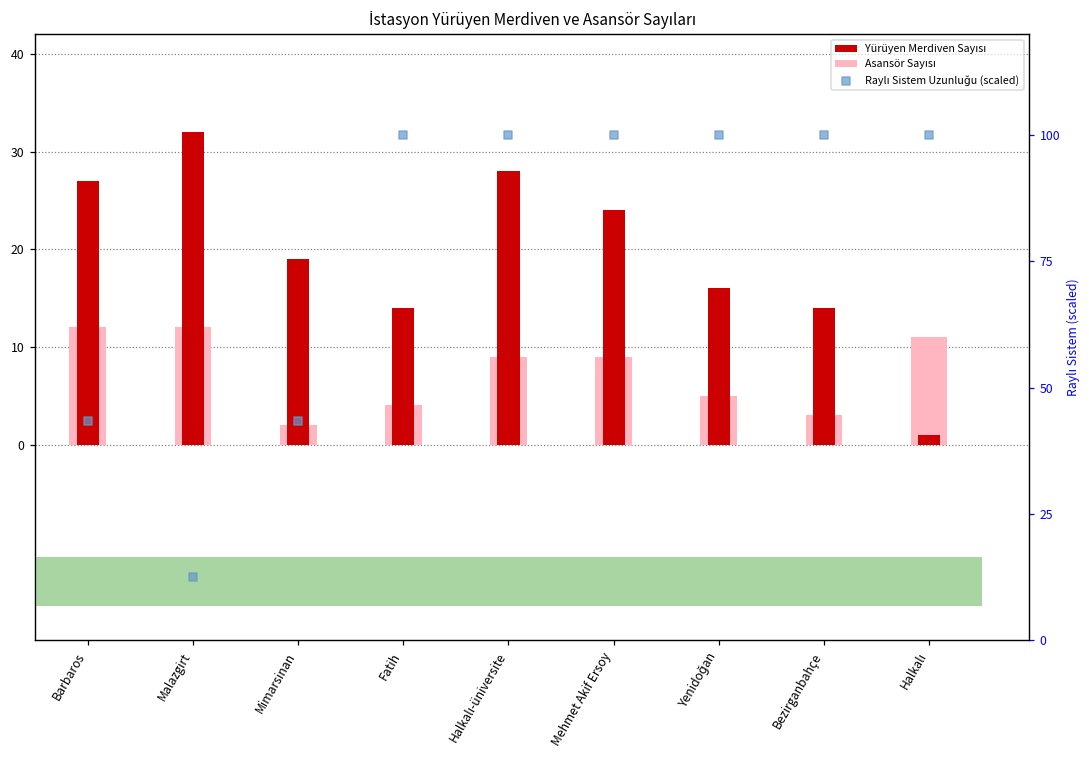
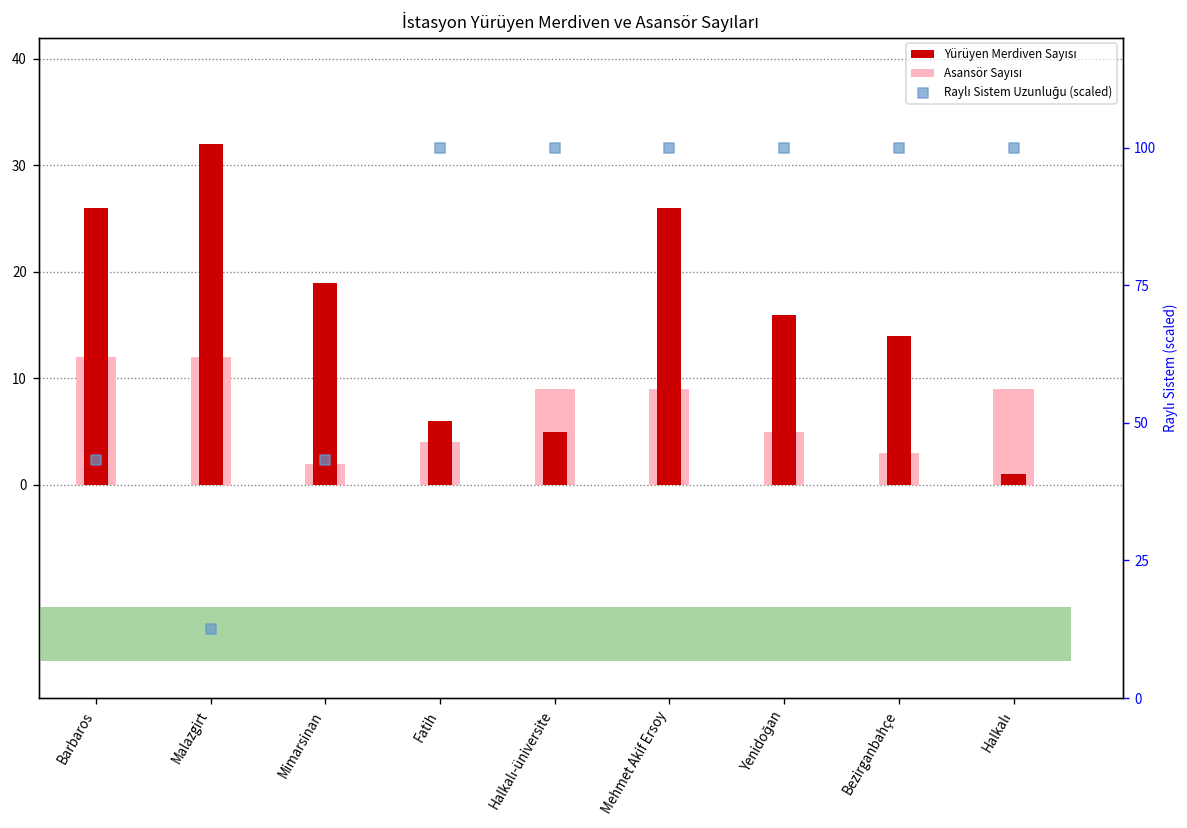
  {
    "Yürüyen Merdiven Sayısı": {
-     "Barbaros": 27,
+     "Barbaros": 26,
      "Malazgirt": 32,
      "Mimarsinan": 19,
-     "Fatih": 14,
-     "Halkalı-üniversite": 28,
-     "Mehmet Akif Ersoy": 24,
+     "Fatih": 6,
+     "Halkalı-üniversite": 5,
+     "Mehmet Akif Ersoy": 26,
      "Yenidoğan": 16,
      "Bezirganbahçe": 14
    },
    "Asansör Sayısı": {
-     "Halkalı": 11
+     "Halkalı": 9
    }
  }
